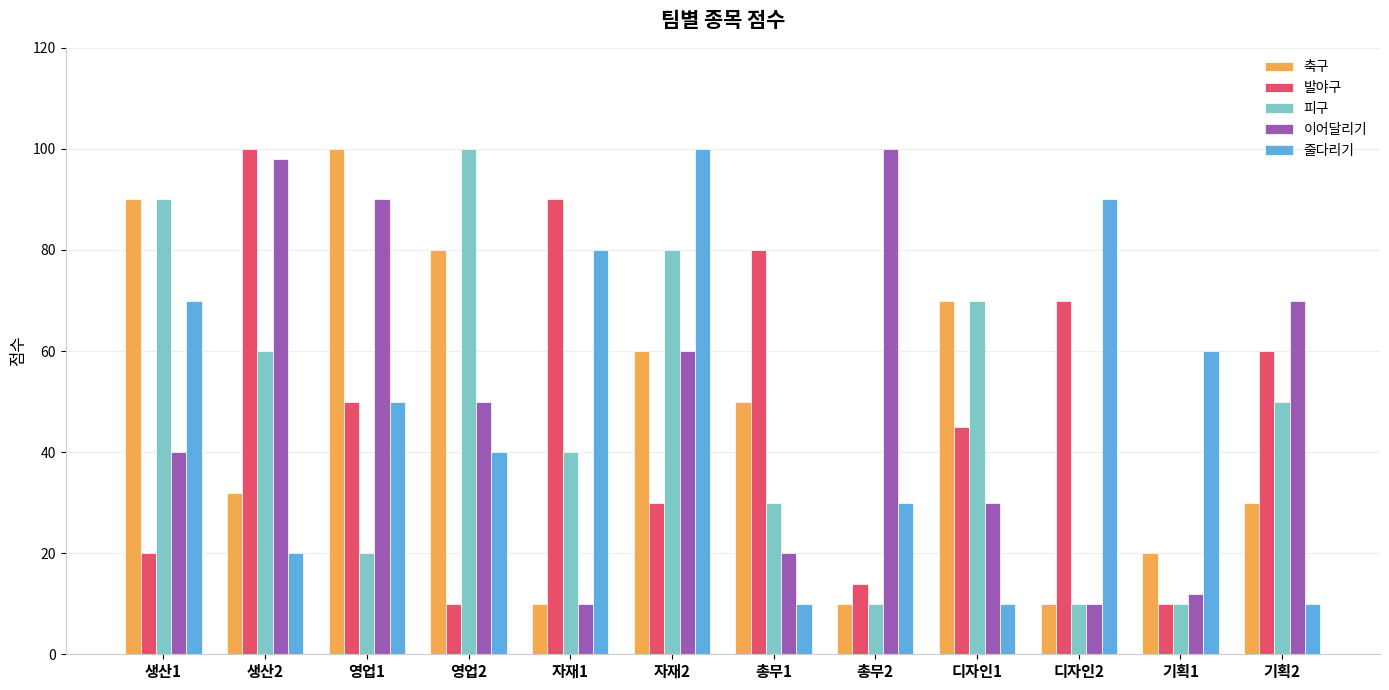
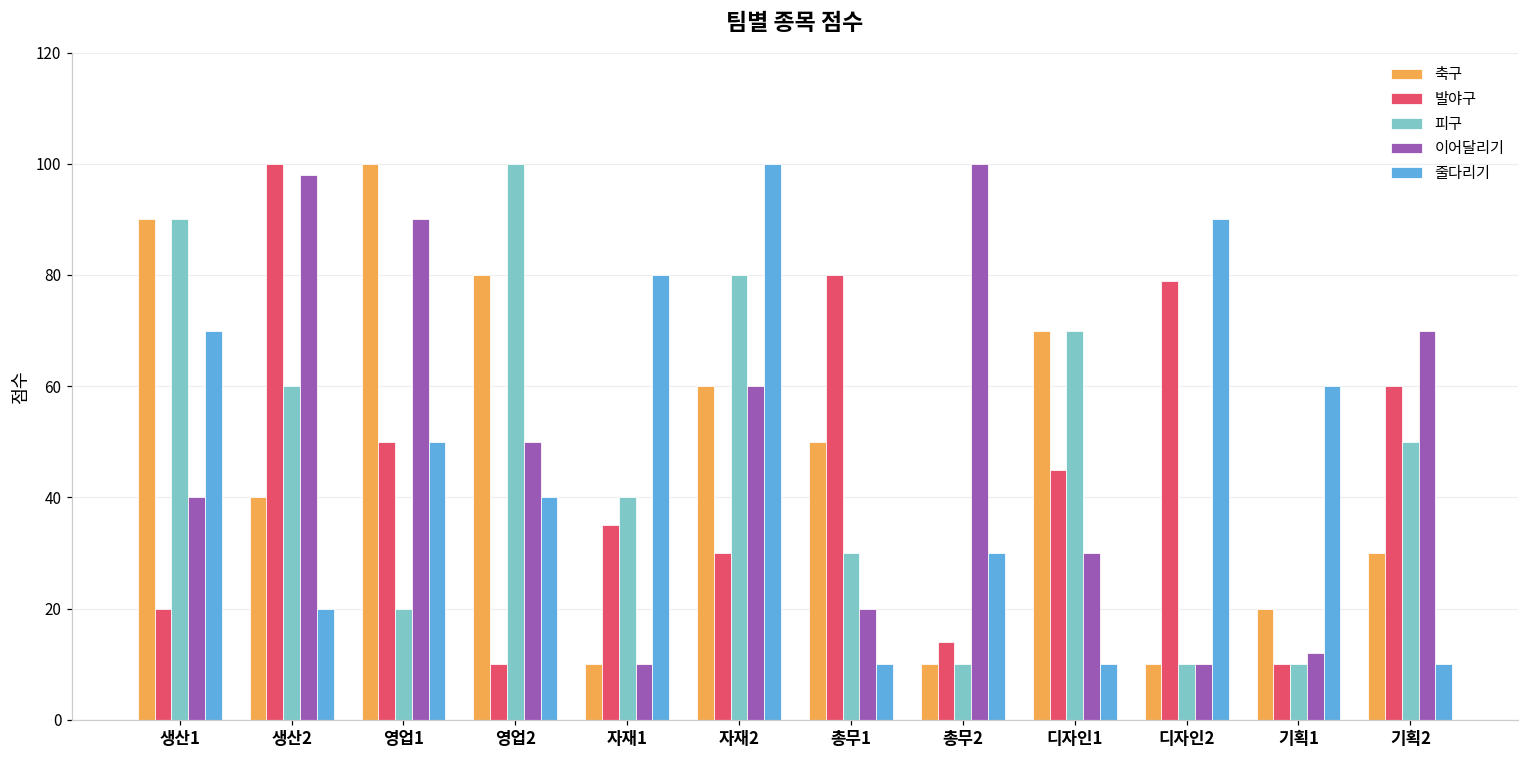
  {
    "축구": {
      "생산1": 90,
-     "생산2": 32,
+     "생산2": 40,
      "영업1": 100,
      "영업2": 80,
      "자재1": 10,
      "자재2": 60,
      "총무1": 50,
      "총무2": 10,
      "디자인1": 70,
      "디자인2": 10,
      "기획1": 20,
      "기획2": 30
    },
    "발야구": {
      "생산1": 20,
      "생산2": 100,
      "영업1": 50,
      "영업2": 10,
-     "자재1": 90,
+     "자재1": 35,
      "자재2": 30,
      "총무1": 80,
      "총무2": 14,
      "디자인1": 45,
-     "디자인2": 70,
+     "디자인2": 79,
      "기획1": 10,
      "기획2": 60
    },
    "이어달리기": {
      "생산1": 40,
      "생산2": 98,
      "영업1": 90,
      "영업2": 50,
      "자재1": 10,
      "자재2": 60,
      "총무1": 20,
      "총무2": 100,
      "디자인1": 30,
      "디자인2": 10,
      "기획1": 12,
      "기획2": 70
    }
  }
